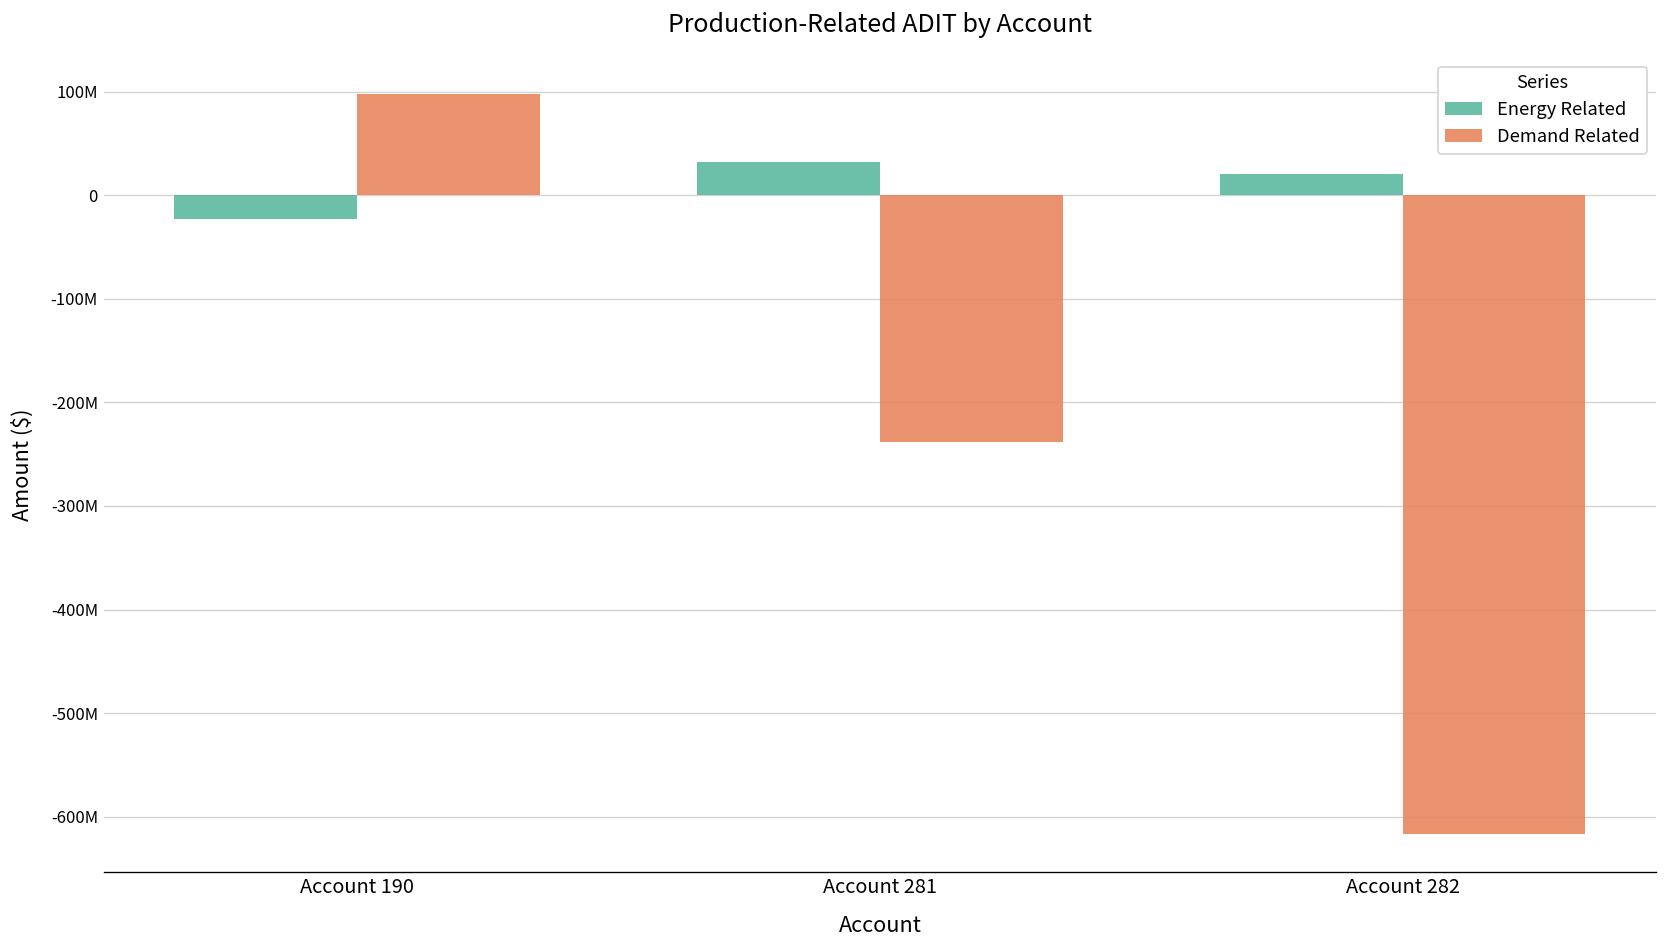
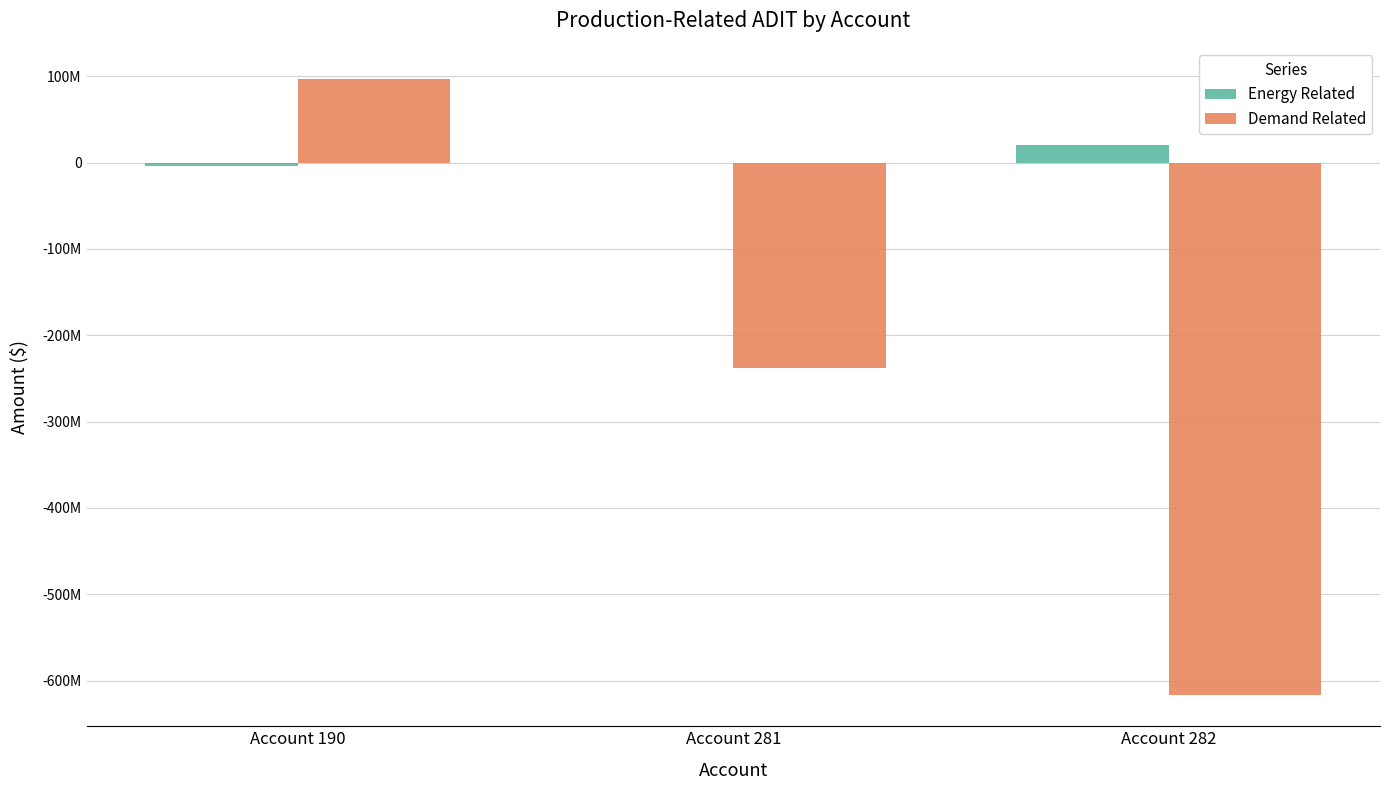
  {
    "Energy Related": {
-     "Account 190": -20000000,
-     "Account 281": 30000000,
+     "Account 190": 0,
+     "Account 281": 0,
      "Account 282": 20000000
    },
    "Demand Related": {
      "Account 190": 100000000,
      "Account 281": -240000000,
      "Account 282": -620000000
    }
  }
